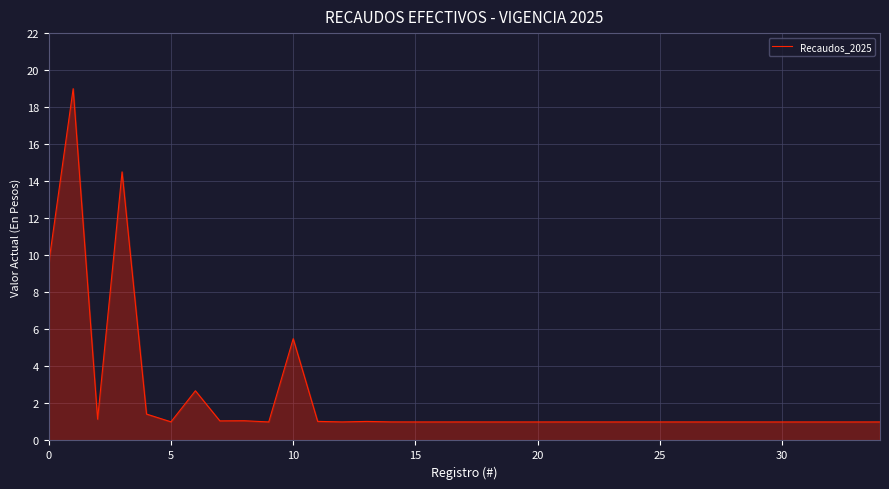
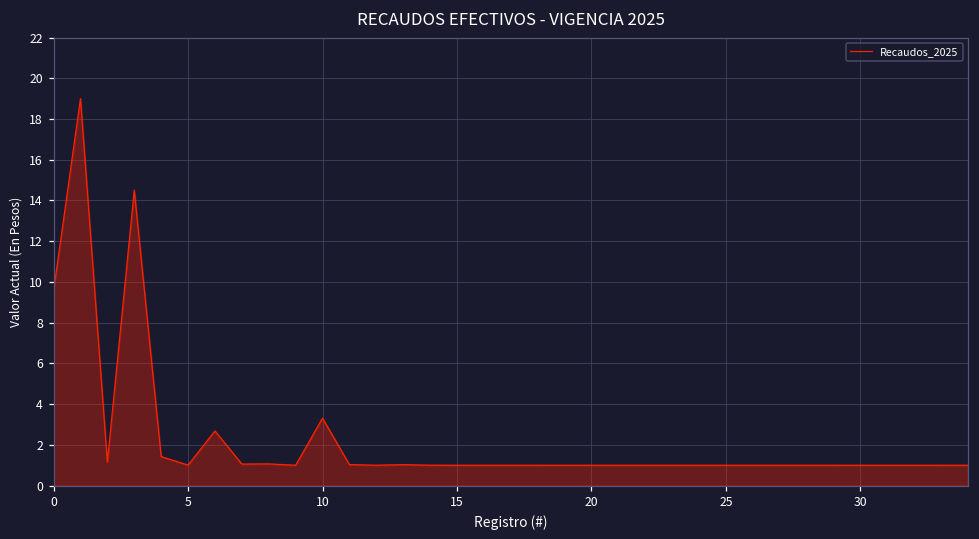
  {
    "0": 9.6,
    "5": 1.0,
-   "10": 5.5,
+   "10": 3.3,
    "15": 1.0,
    "20": 1.0,
    "25": 1.0,
    "30": 1.0
  }
